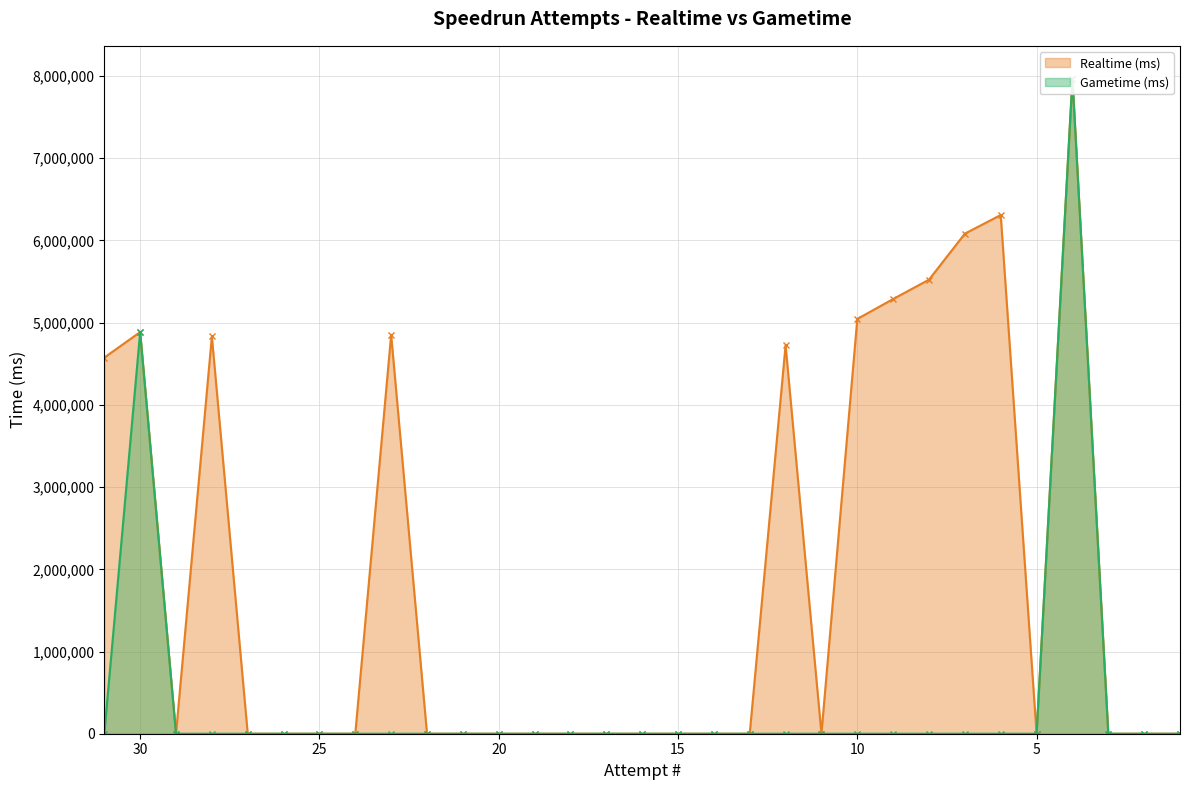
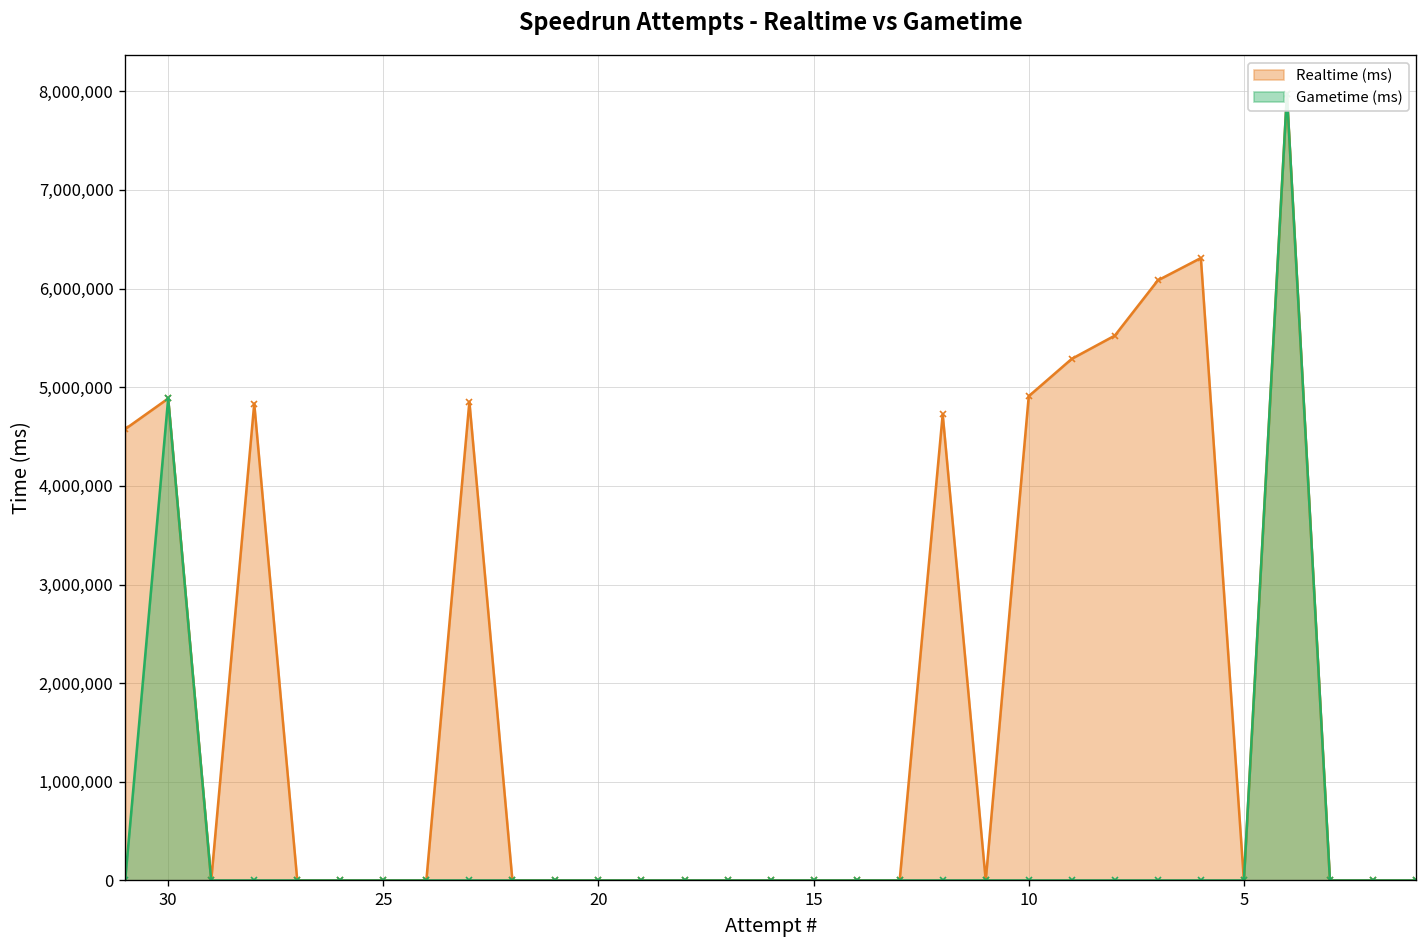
  {
    "Realtime (ms)": {
-     "10": "5,000,000"
+     "10": "4,900,000"
    },
    "Gametime (ms)": {
      "10": "0"
    }
  }
